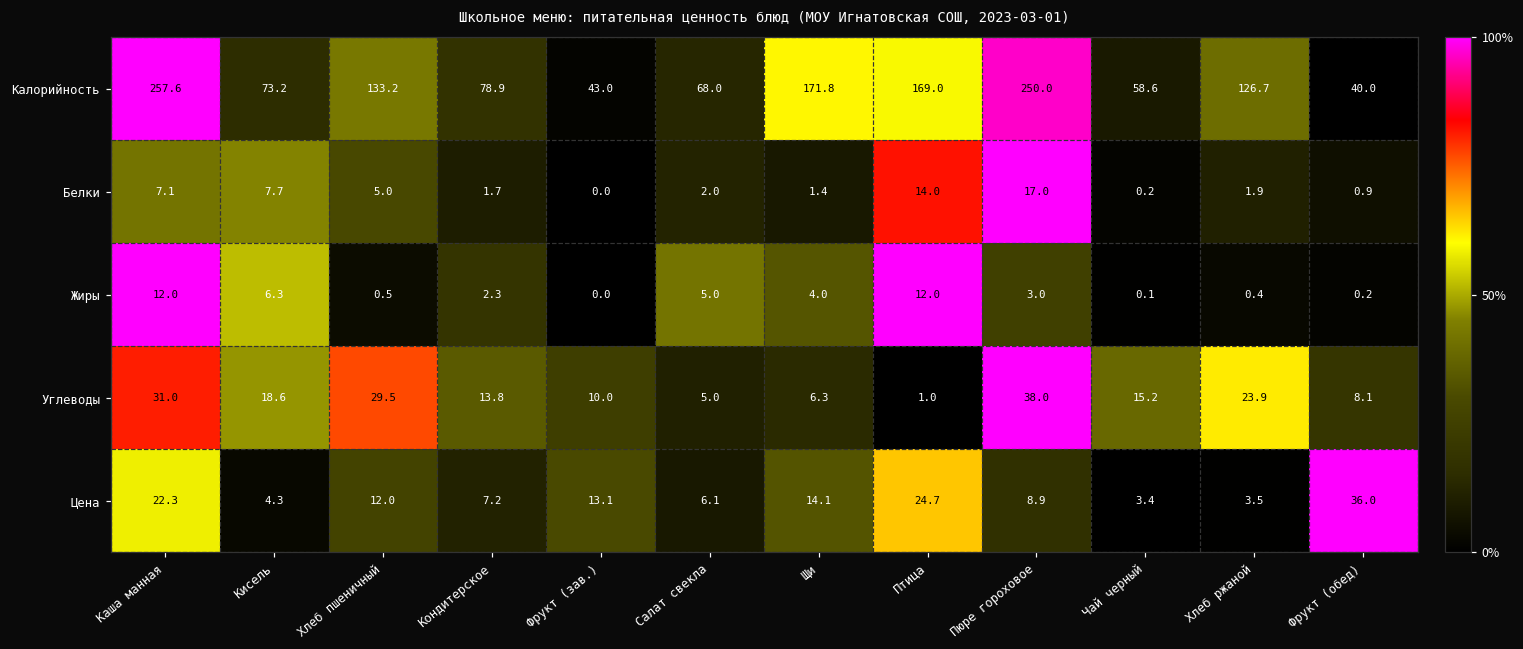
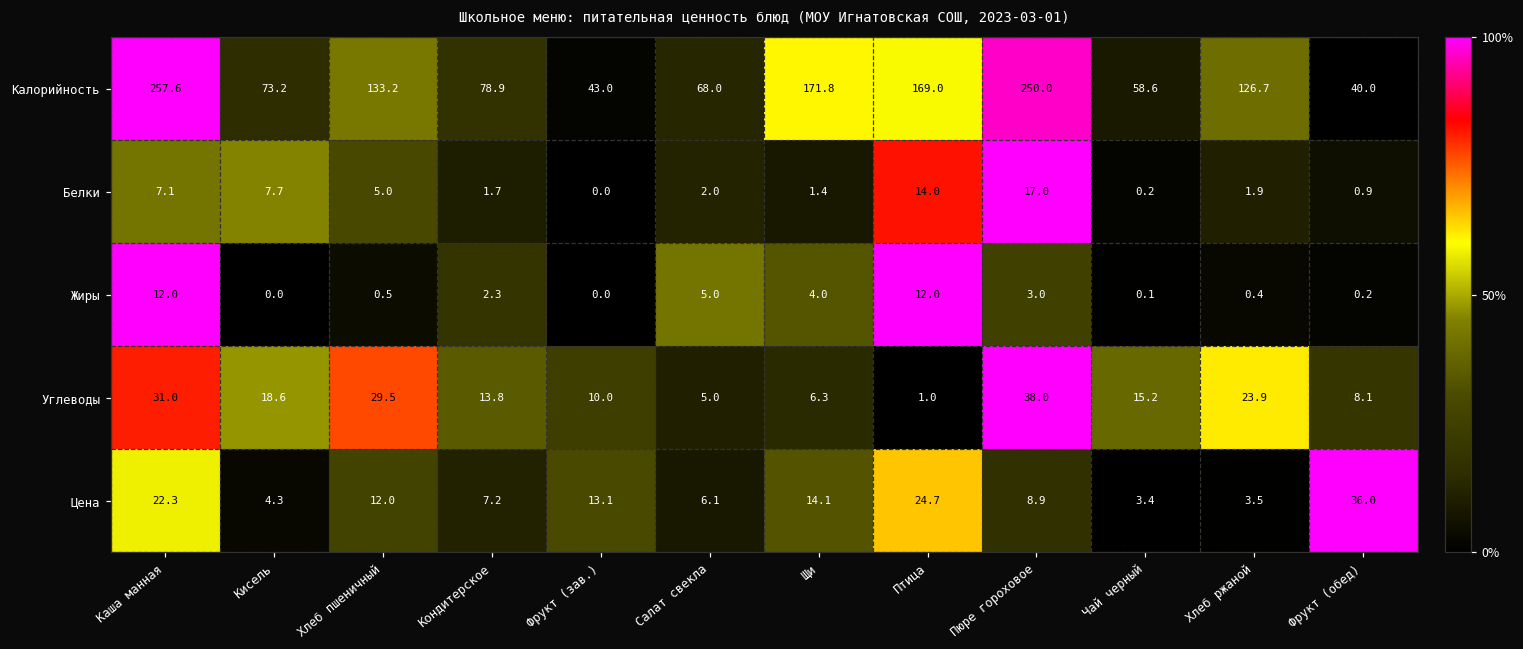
  {
    "Калорийность": {
      "Каша манная": 257.6,
      "Кисель": 73.2,
      "Хлеб пшеничный": 133.2,
      "Кондитерское": 78.9,
      "Фрукт (зав.)": 43.0,
      "Салат свекла": 68.0,
      "Щи": 171.8,
      "Птица": 169.0,
      "Пюре гороховое": 250.0,
      "Чай черный": 58.6,
      "Хлеб ржаной": 126.7,
      "Фрукт (обед)": 40.0
    },
    "Белки": {
      "Каша манная": 7.1,
      "Кисель": 7.7,
      "Хлеб пшеничный": 5.0,
      "Кондитерское": 1.7,
      "Фрукт (зав.)": 0.0,
      "Салат свекла": 2.0,
      "Щи": 1.4,
      "Птица": 14.0,
      "Пюре гороховое": 17.0,
      "Чай черный": 0.2,
      "Хлеб ржаной": 1.9,
      "Фрукт (обед)": 0.9
    },
    "Жиры": {
      "Каша манная": 12.0,
-     "Кисель": 6.3,
+     "Кисель": 0.0,
      "Хлеб пшеничный": 0.5,
      "Кондитерское": 2.3,
      "Фрукт (зав.)": 0.0,
      "Салат свекла": 5.0,
      "Щи": 4.0,
      "Птица": 12.0,
      "Пюре гороховое": 3.0,
      "Чай черный": 0.1,
      "Хлеб ржаной": 0.4,
      "Фрукт (обед)": 0.2
    },
    "Углеводы": {
      "Каша манная": 31.0,
      "Кисель": 18.6,
      "Хлеб пшеничный": 29.5,
      "Кондитерское": 13.8,
      "Фрукт (зав.)": 10.0,
      "Салат свекла": 5.0,
      "Щи": 6.3,
      "Птица": 1.0,
      "Пюре гороховое": 38.0,
      "Чай черный": 15.2,
      "Хлеб ржаной": 23.9,
      "Фрукт (обед)": 8.1
    },
    "Цена": {
      "Каша манная": 22.3,
      "Кисель": 4.3,
      "Хлеб пшеничный": 12.0,
      "Кондитерское": 7.2,
      "Фрукт (зав.)": 13.1,
      "Салат свекла": 6.1,
      "Щи": 14.1,
      "Птица": 24.7,
      "Пюре гороховое": 8.9,
      "Чай черный": 3.4,
      "Хлеб ржаной": 3.5,
      "Фрукт (обед)": 36.0
    }
  }
